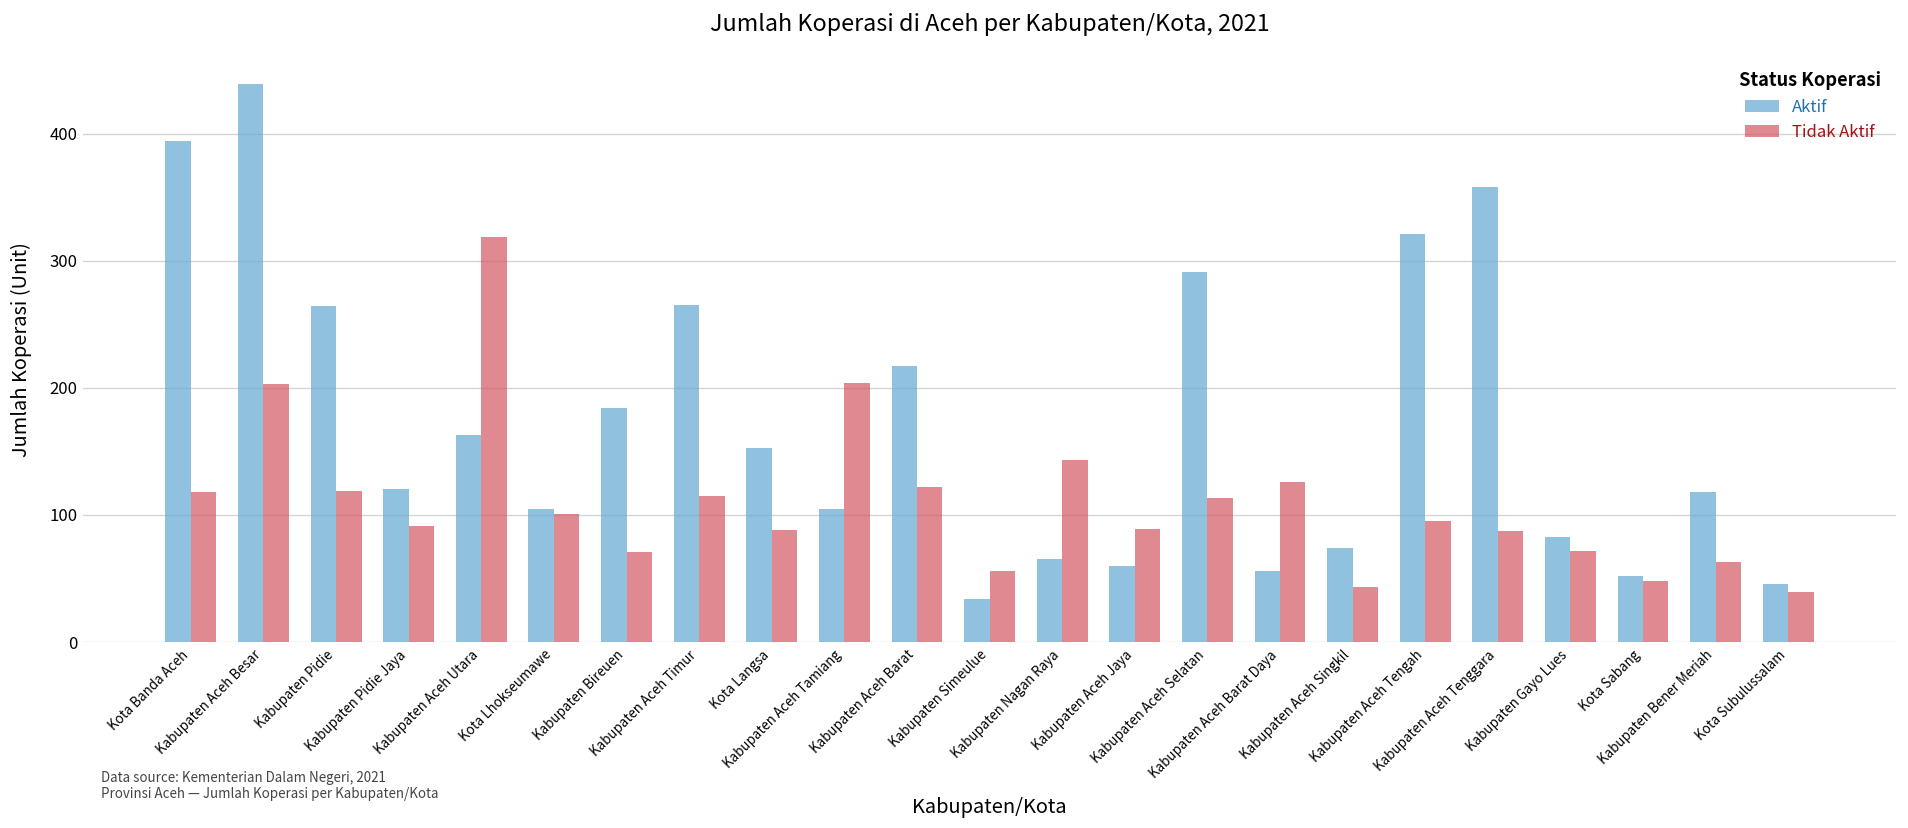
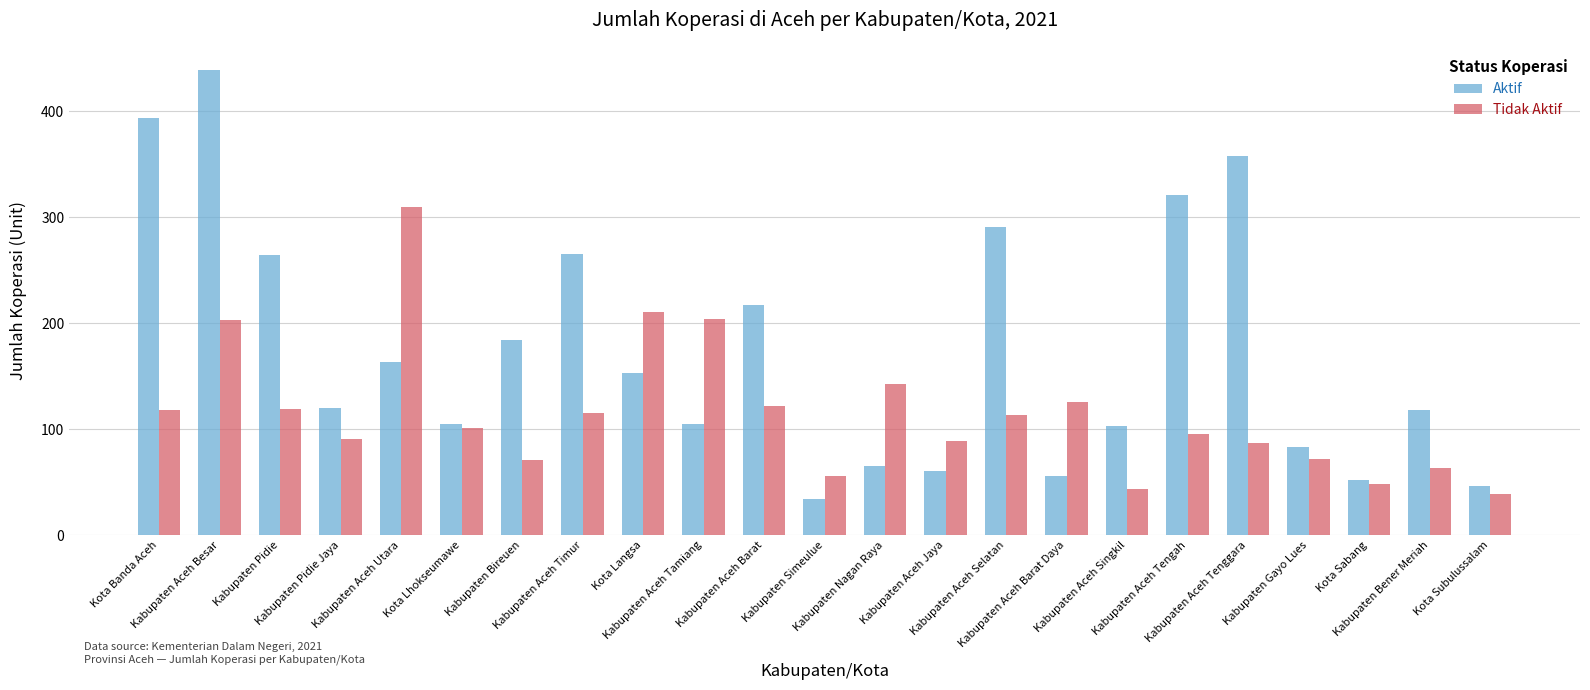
  {
    "Aktif": {
      "Kota Banda Aceh": 394,
      "Kabupaten Aceh Besar": 439,
      "Kabupaten Pidie": 264,
      "Kabupaten Pidie Jaya": 120,
      "Kabupaten Aceh Utara": 163,
      "Kota Lhokseumawe": 105,
      "Kabupaten Bireuen": 184,
      "Kabupaten Aceh Timur": 265,
      "Kota Langsa": 153,
      "Kabupaten Aceh Tamiang": 105,
      "Kabupaten Aceh Barat": 217,
      "Kabupaten Simeulue": 34,
      "Kabupaten Nagan Raya": 65,
      "Kabupaten Aceh Jaya": 60,
      "Kabupaten Aceh Selatan": 291,
      "Kabupaten Aceh Barat Daya": 56,
-     "Kabupaten Aceh Singkil": 74,
+     "Kabupaten Aceh Singkil": 103,
      "Kabupaten Aceh Tengah": 321,
      "Kabupaten Aceh Tenggara": 358,
      "Kabupaten Gayo Lues": 83,
      "Kota Sabang": 52,
      "Kabupaten Bener Meriah": 118,
      "Kota Subulussalam": 46
    },
    "Tidak Aktif": {
      "Kota Banda Aceh": 118,
      "Kabupaten Aceh Besar": 203,
      "Kabupaten Pidie": 119,
      "Kabupaten Pidie Jaya": 91,
-     "Kabupaten Aceh Utara": 319,
+     "Kabupaten Aceh Utara": 310,
      "Kota Lhokseumawe": 101,
      "Kabupaten Bireuen": 71,
      "Kabupaten Aceh Timur": 115,
-     "Kota Langsa": 88,
+     "Kota Langsa": 211,
      "Kabupaten Aceh Tamiang": 204,
      "Kabupaten Aceh Barat": 122,
      "Kabupaten Simeulue": 56,
      "Kabupaten Nagan Raya": 143,
      "Kabupaten Aceh Jaya": 89,
      "Kabupaten Aceh Selatan": 113,
      "Kabupaten Aceh Barat Daya": 126,
      "Kabupaten Aceh Singkil": 43,
      "Kabupaten Aceh Tengah": 95,
      "Kabupaten Aceh Tenggara": 87,
      "Kabupaten Gayo Lues": 72,
      "Kota Sabang": 48,
      "Kabupaten Bener Meriah": 63,
      "Kota Subulussalam": 39
    }
  }
